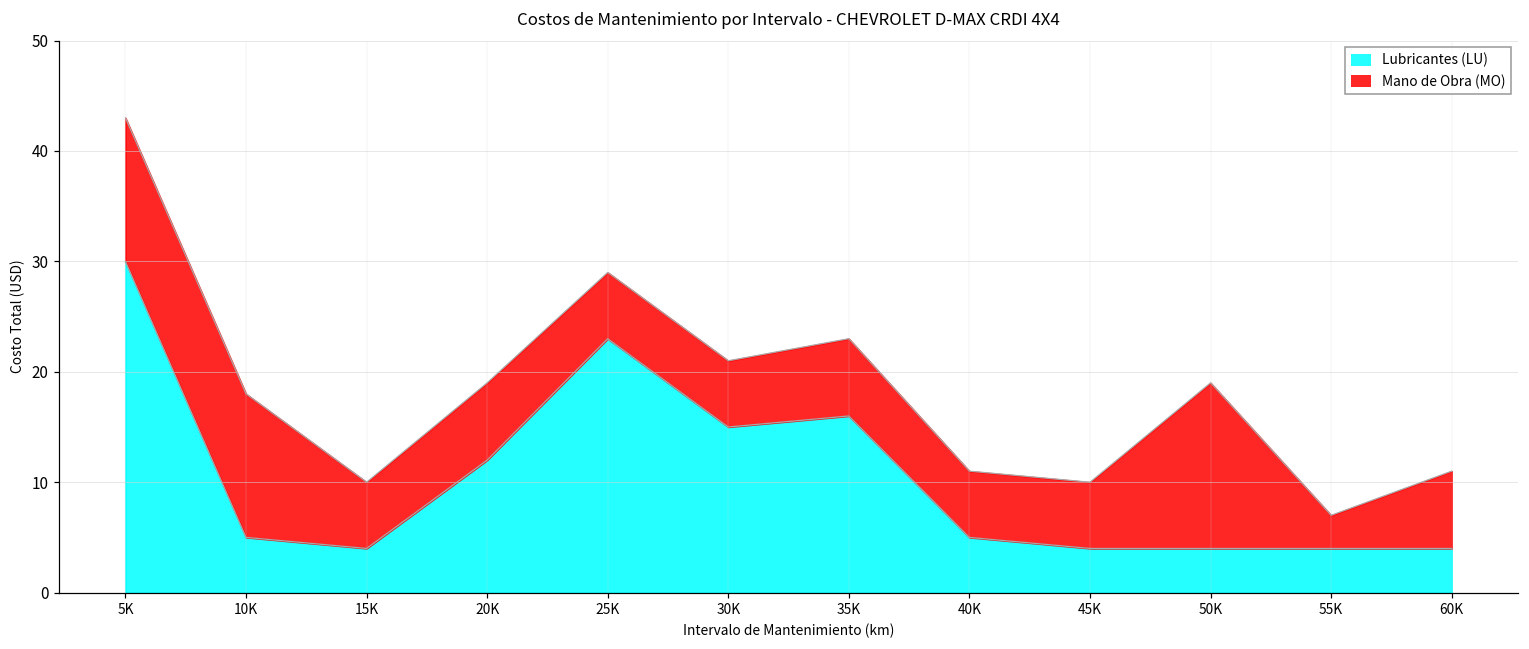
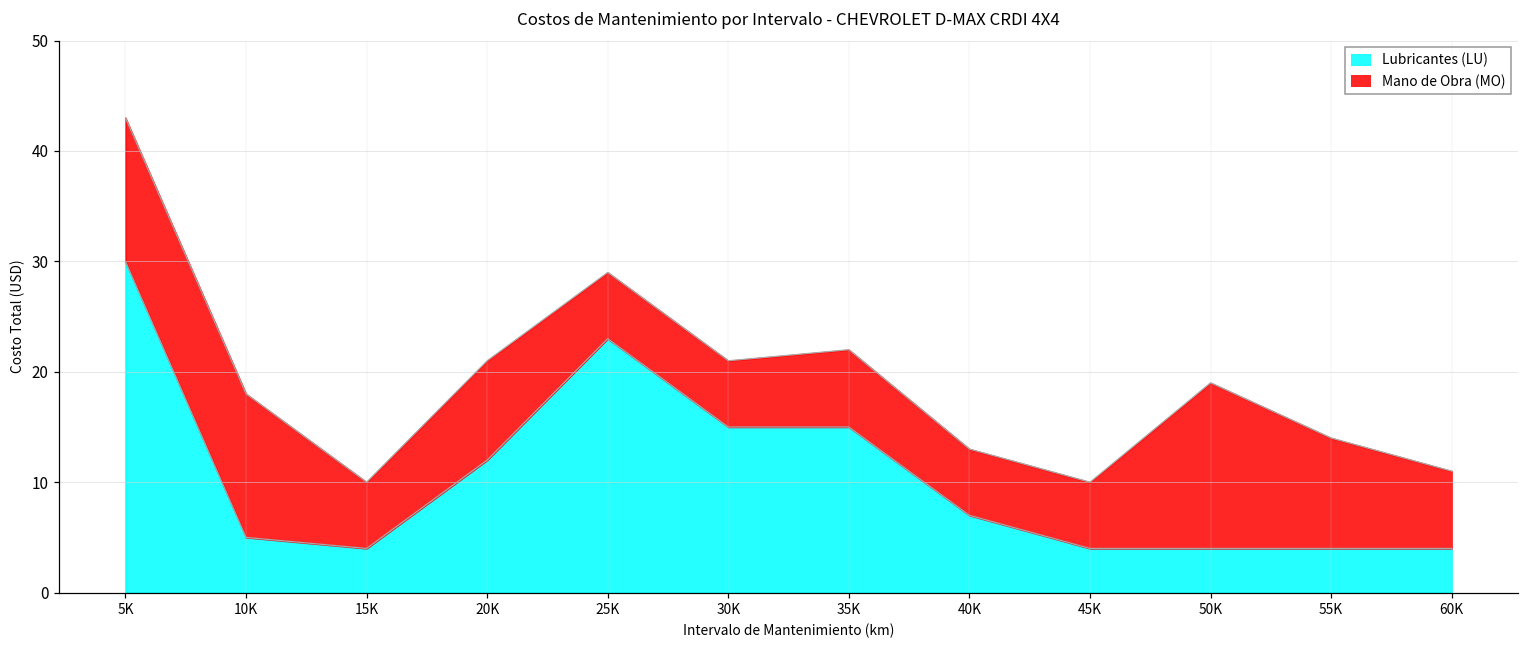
  {
    "Lubricantes (LU)": {
      "5K": 30,
      "10K": 5,
      "15K": 4,
      "20K": 12,
      "25K": 23,
      "30K": 15,
-     "35K": 16,
-     "40K": 5,
+     "35K": 15,
+     "40K": 7,
      "45K": 4,
      "50K": 4,
      "55K": 4,
      "60K": 4
    },
    "Mano de Obra (MO)": {
      "5K": 13,
      "10K": 13,
      "15K": 6,
-     "20K": 7,
+     "20K": 9,
      "25K": 6,
      "30K": 6,
      "35K": 7,
      "40K": 6,
      "45K": 6,
      "50K": 15,
-     "55K": 3,
+     "55K": 10,
      "60K": 7
    }
  }
